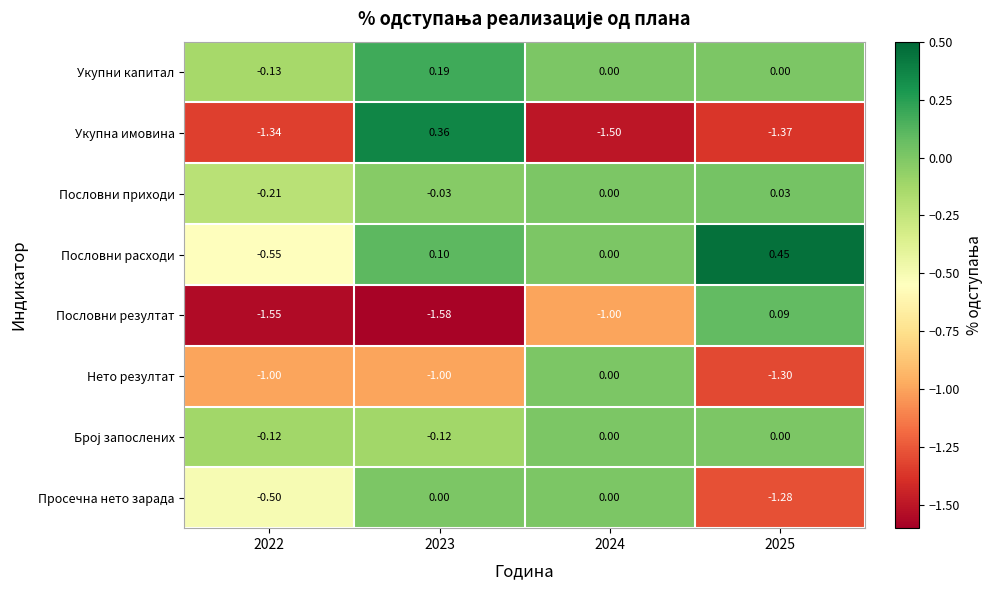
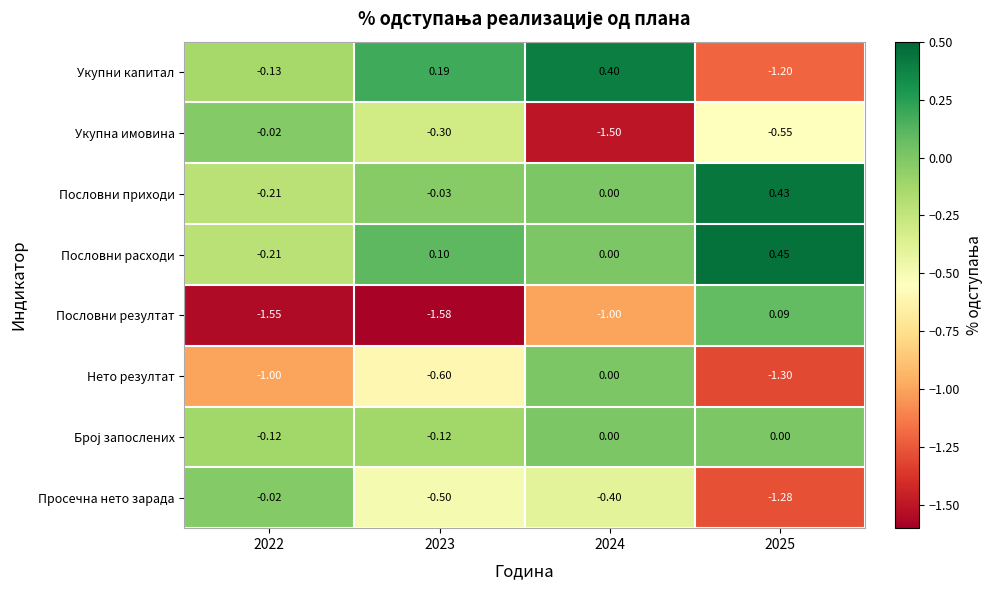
  {
    "Укупни капитал": {
      "2022": -0.13,
      "2023": 0.19,
-     "2024": 0.00,
-     "2025": 0.00
+     "2024": 0.40,
+     "2025": -1.20
    },
    "Укупна имовина": {
-     "2022": -1.34,
-     "2023": 0.36,
+     "2022": -0.02,
+     "2023": -0.30,
      "2024": -1.50,
-     "2025": -1.37
+     "2025": -0.55
    },
    "Пословни приходи": {
      "2022": -0.21,
      "2023": -0.03,
      "2024": 0.00,
-     "2025": 0.03
+     "2025": 0.43
    },
    "Пословни расходи": {
-     "2022": -0.55,
+     "2022": -0.21,
      "2023": 0.10,
      "2024": 0.00,
      "2025": 0.45
    },
    "Пословни резултат": {
      "2022": -1.55,
      "2023": -1.58,
      "2024": -1.00,
      "2025": 0.09
    },
    "Нето резултат": {
      "2022": -1.00,
-     "2023": -1.00,
+     "2023": -0.60,
      "2024": 0.00,
      "2025": -1.30
    },
    "Број запослених": {
      "2022": -0.12,
      "2023": -0.12,
      "2024": 0.00,
      "2025": 0.00
    },
    "Просечна нето зарада": {
-     "2022": -0.50,
-     "2023": 0.00,
-     "2024": 0.00,
+     "2022": -0.02,
+     "2023": -0.50,
+     "2024": -0.40,
      "2025": -1.28
    }
  }
